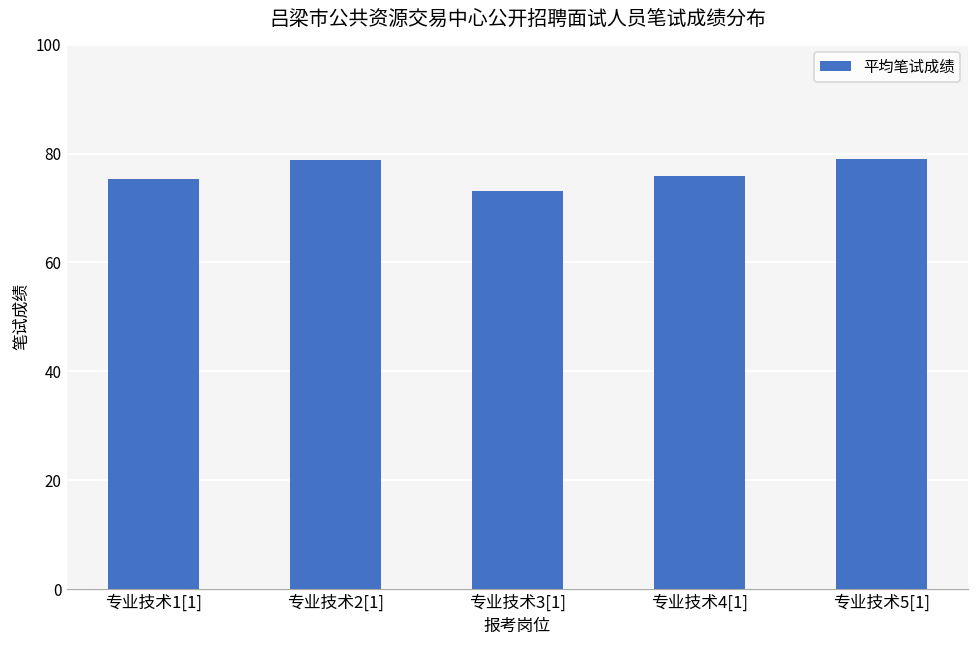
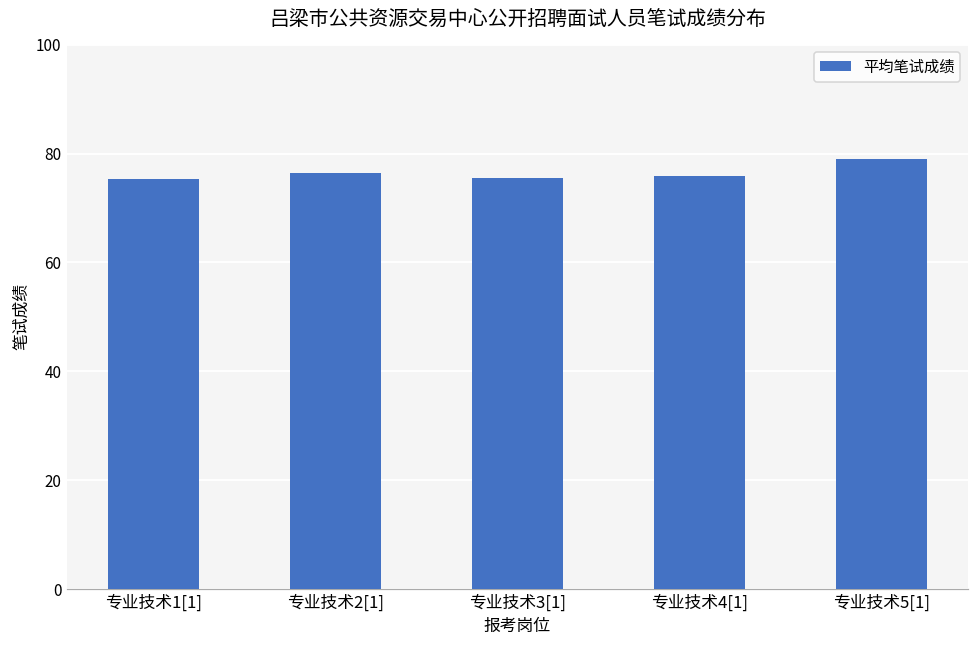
  {
    "专业技术1[1]": 75,
-   "专业技术2[1]": 79,
-   "专业技术3[1]": 73,
+   "专业技术2[1]": 76,
+   "专业技术3[1]": 76,
    "专业技术4[1]": 76,
    "专业技术5[1]": 79
  }
